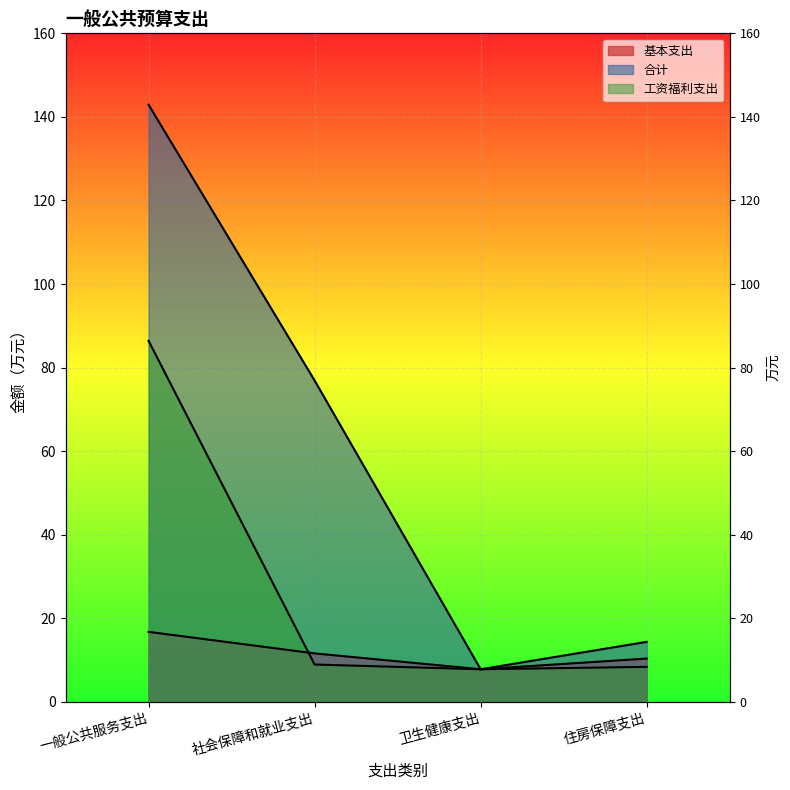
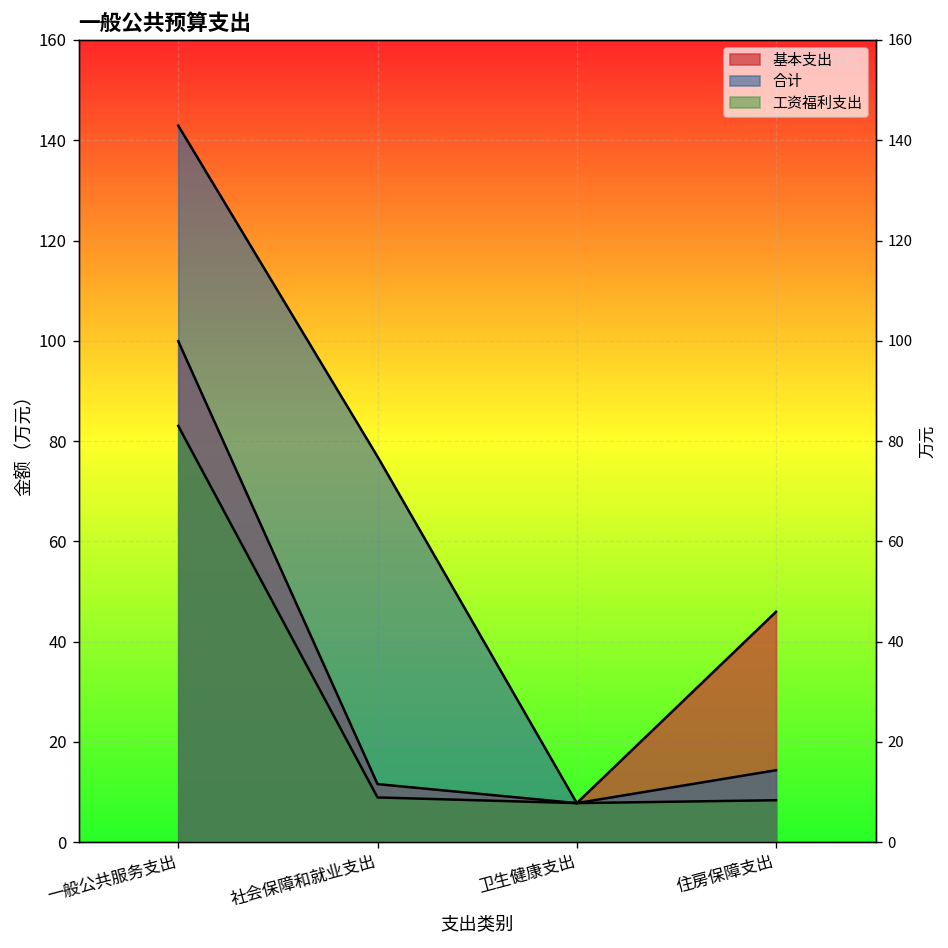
  {
    "基本支出": {
-     "一般公共服务支出": 17,
+     "一般公共服务支出": 100,
      "社会保障和就业支出": 12,
-     "住房保障支出": 10
+     "住房保障支出": 46
    },
    "合计": {
      "一般公共服务支出": 143,
      "社会保障和就业支出": 77,
      "住房保障支出": 14
    },
    "工资福利支出": {
-     "一般公共服务支出": 86,
+     "一般公共服务支出": 83,
      "社会保障和就业支出": 9,
      "住房保障支出": 8
    }
  }
